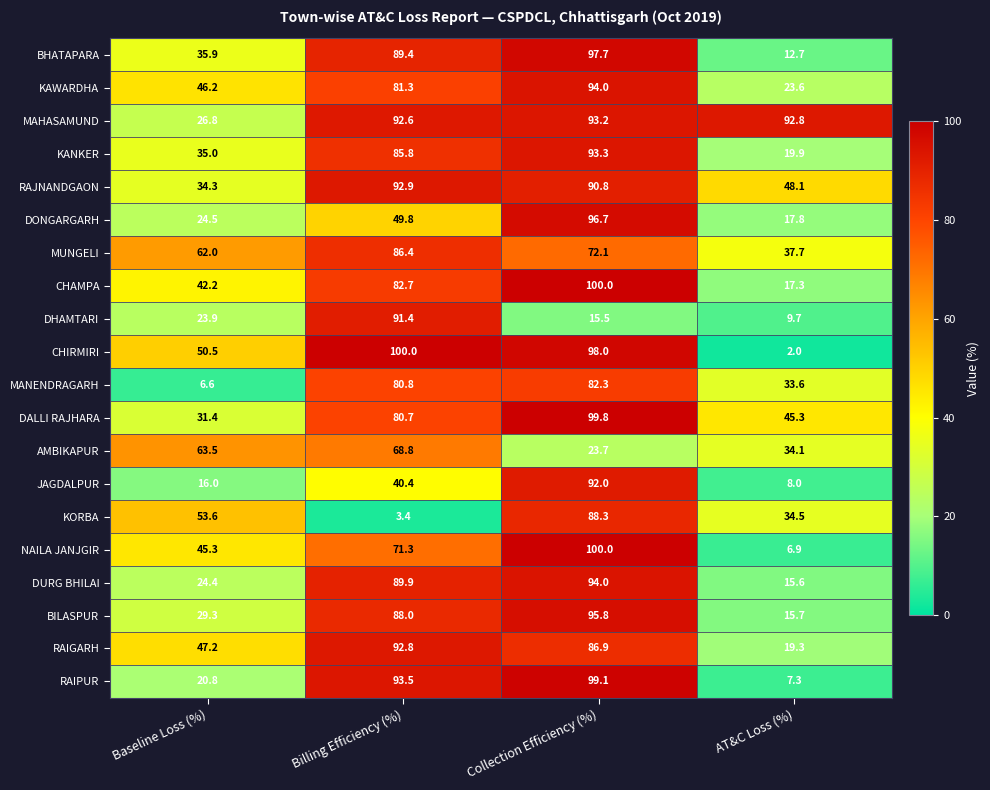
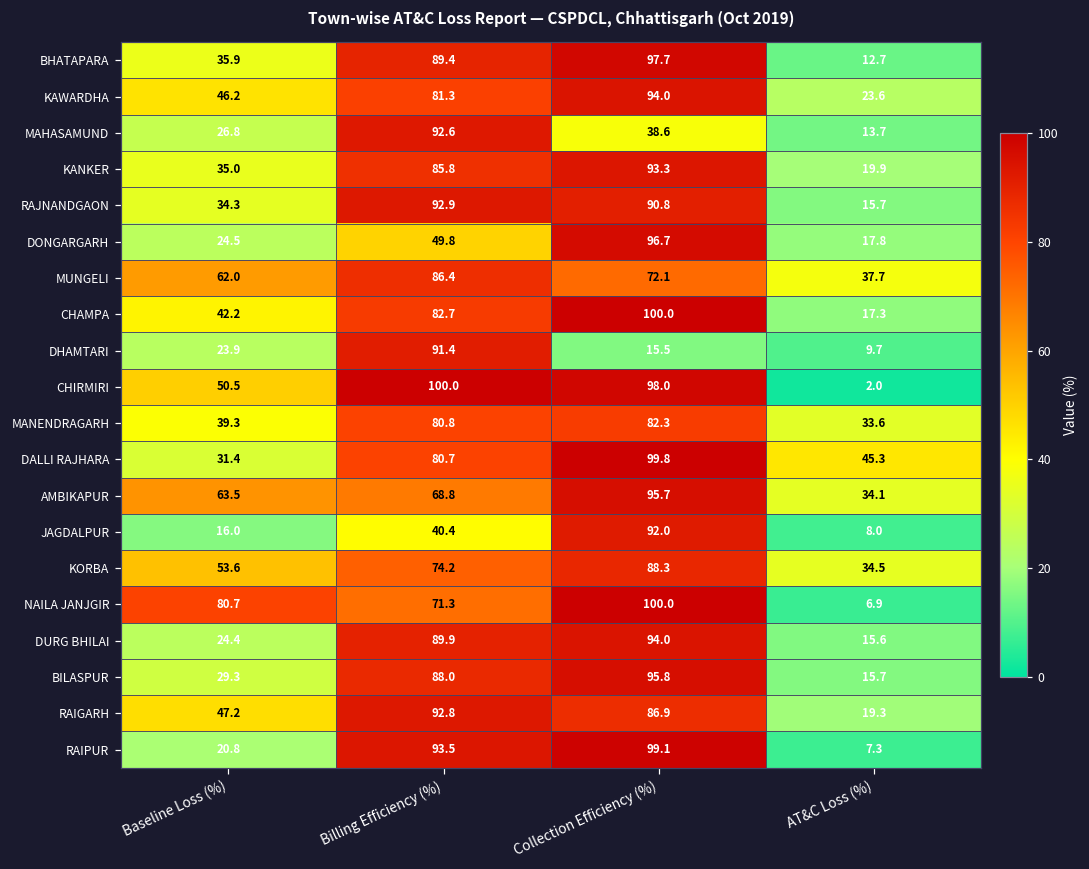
  {
    "BHATAPARA": {
      "Baseline Loss (%)": 35.9,
      "Billing Efficiency (%)": 89.4,
      "Collection Efficiency (%)": 97.7,
      "AT&C Loss (%)": 12.7
    },
    "KAWARDHA": {
      "Baseline Loss (%)": 46.2,
      "Billing Efficiency (%)": 81.3,
      "Collection Efficiency (%)": 94.0,
      "AT&C Loss (%)": 23.6
    },
    "MAHASAMUND": {
      "Baseline Loss (%)": 26.8,
      "Billing Efficiency (%)": 92.6,
-     "Collection Efficiency (%)": 93.2,
-     "AT&C Loss (%)": 92.8
+     "Collection Efficiency (%)": 38.6,
+     "AT&C Loss (%)": 13.7
    },
    "KANKER": {
      "Baseline Loss (%)": 35.0,
      "Billing Efficiency (%)": 85.8,
      "Collection Efficiency (%)": 93.3,
      "AT&C Loss (%)": 19.9
    },
    "RAJNANDGAON": {
      "Baseline Loss (%)": 34.3,
      "Billing Efficiency (%)": 92.9,
      "Collection Efficiency (%)": 90.8,
-     "AT&C Loss (%)": 48.1
+     "AT&C Loss (%)": 15.7
    },
    "DONGARGARH": {
      "Baseline Loss (%)": 24.5,
      "Billing Efficiency (%)": 49.8,
      "Collection Efficiency (%)": 96.7,
      "AT&C Loss (%)": 17.8
    },
    "MUNGELI": {
      "Baseline Loss (%)": 62.0,
      "Billing Efficiency (%)": 86.4,
      "Collection Efficiency (%)": 72.1,
      "AT&C Loss (%)": 37.7
    },
    "CHAMPA": {
      "Baseline Loss (%)": 42.2,
      "Billing Efficiency (%)": 82.7,
      "Collection Efficiency (%)": 100.0,
      "AT&C Loss (%)": 17.3
    },
    "DHAMTARI": {
      "Baseline Loss (%)": 23.9,
      "Billing Efficiency (%)": 91.4,
      "Collection Efficiency (%)": 15.5,
      "AT&C Loss (%)": 9.7
    },
    "CHIRMIRI": {
      "Baseline Loss (%)": 50.5,
      "Billing Efficiency (%)": 100.0,
      "Collection Efficiency (%)": 98.0,
      "AT&C Loss (%)": 2.0
    },
    "MANENDRAGARH": {
-     "Baseline Loss (%)": 6.6,
+     "Baseline Loss (%)": 39.3,
      "Billing Efficiency (%)": 80.8,
      "Collection Efficiency (%)": 82.3,
      "AT&C Loss (%)": 33.6
    },
    "DALLI RAJHARA": {
      "Baseline Loss (%)": 31.4,
      "Billing Efficiency (%)": 80.7,
      "Collection Efficiency (%)": 99.8,
      "AT&C Loss (%)": 45.3
    },
    "AMBIKAPUR": {
      "Baseline Loss (%)": 63.5,
      "Billing Efficiency (%)": 68.8,
-     "Collection Efficiency (%)": 23.7,
+     "Collection Efficiency (%)": 95.7,
      "AT&C Loss (%)": 34.1
    },
    "JAGDALPUR": {
      "Baseline Loss (%)": 16.0,
      "Billing Efficiency (%)": 40.4,
      "Collection Efficiency (%)": 92.0,
      "AT&C Loss (%)": 8.0
    },
    "KORBA": {
      "Baseline Loss (%)": 53.6,
-     "Billing Efficiency (%)": 3.4,
+     "Billing Efficiency (%)": 74.2,
      "Collection Efficiency (%)": 88.3,
      "AT&C Loss (%)": 34.5
    },
    "NAILA JANJGIR": {
-     "Baseline Loss (%)": 45.3,
+     "Baseline Loss (%)": 80.7,
      "Billing Efficiency (%)": 71.3,
      "Collection Efficiency (%)": 100.0,
      "AT&C Loss (%)": 6.9
    },
    "DURG BHILAI": {
      "Baseline Loss (%)": 24.4,
      "Billing Efficiency (%)": 89.9,
      "Collection Efficiency (%)": 94.0,
      "AT&C Loss (%)": 15.6
    },
    "BILASPUR": {
      "Baseline Loss (%)": 29.3,
      "Billing Efficiency (%)": 88.0,
      "Collection Efficiency (%)": 95.8,
      "AT&C Loss (%)": 15.7
    },
    "RAIGARH": {
      "Baseline Loss (%)": 47.2,
      "Billing Efficiency (%)": 92.8,
      "Collection Efficiency (%)": 86.9,
      "AT&C Loss (%)": 19.3
    },
    "RAIPUR": {
      "Baseline Loss (%)": 20.8,
      "Billing Efficiency (%)": 93.5,
      "Collection Efficiency (%)": 99.1,
      "AT&C Loss (%)": 7.3
    }
  }
